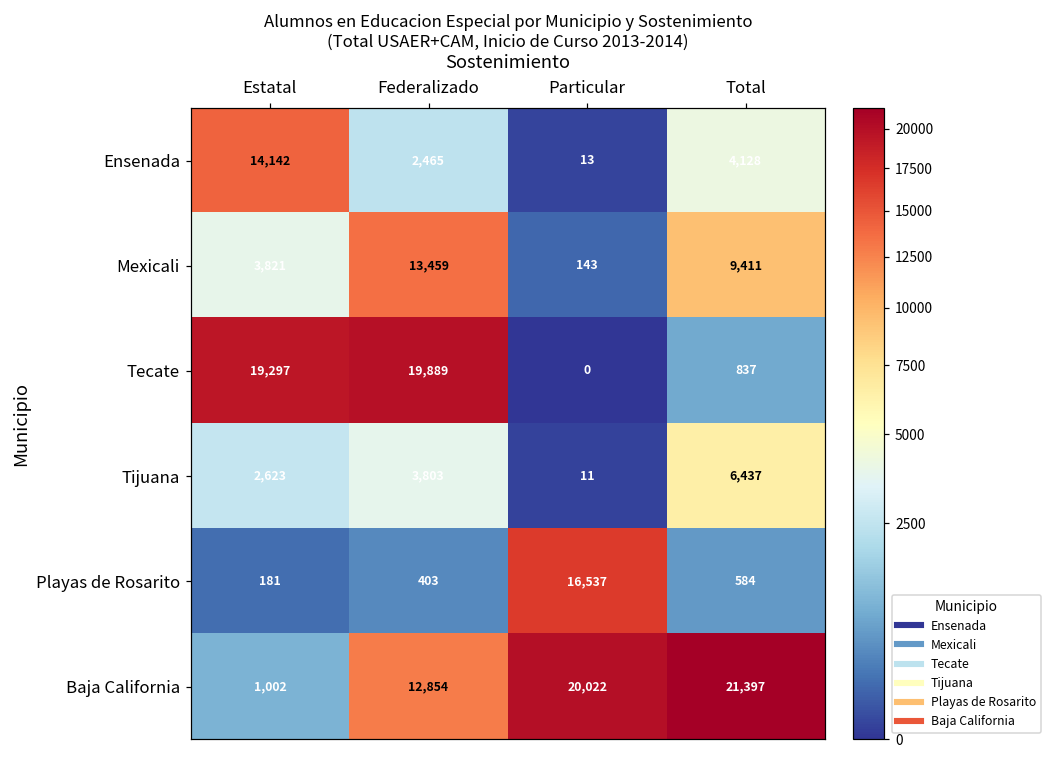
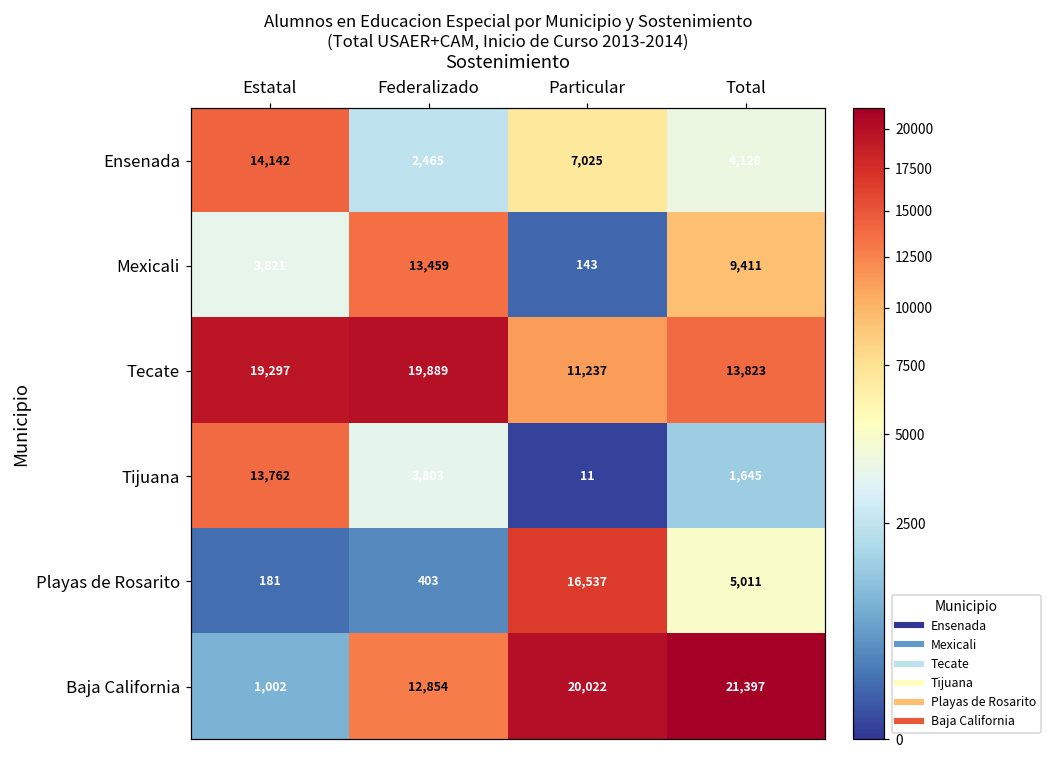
  {
    "Ensenada": {
      "Estatal": "14,142",
      "Federalizado": "2,465",
-     "Particular": "13"
+     "Particular": "7,025"
    },
    "Mexicali": {
      "Federalizado": "13,459",
      "Particular": "143",
      "Total": "9,411"
    },
    "Tecate": {
      "Estatal": "19,297",
      "Federalizado": "19,889",
-     "Particular": "0",
-     "Total": "837"
+     "Particular": "11,237",
+     "Total": "13,823"
    },
    "Tijuana": {
-     "Estatal": "2,623",
+     "Estatal": "13,762",
      "Particular": "11",
-     "Total": "6,437"
+     "Total": "1,645"
    },
    "Playas de Rosarito": {
      "Estatal": "181",
      "Federalizado": "403",
      "Particular": "16,537",
-     "Total": "584"
+     "Total": "5,011"
    },
    "Baja California": {
      "Estatal": "1,002",
      "Federalizado": "12,854",
      "Particular": "20,022",
      "Total": "21,397"
    }
  }
